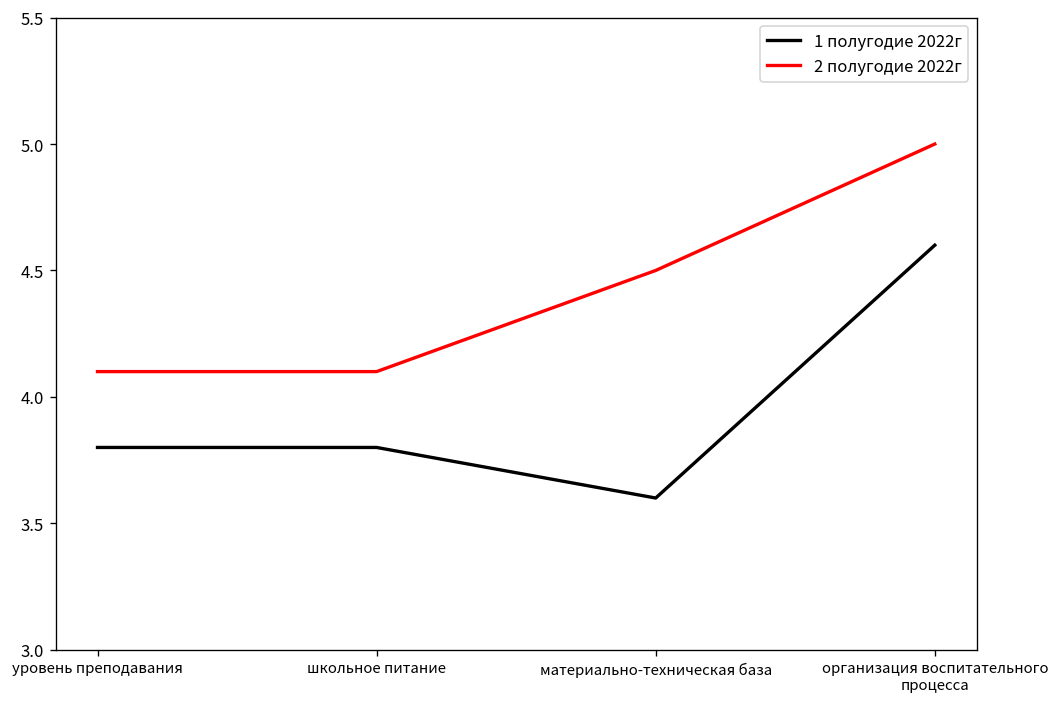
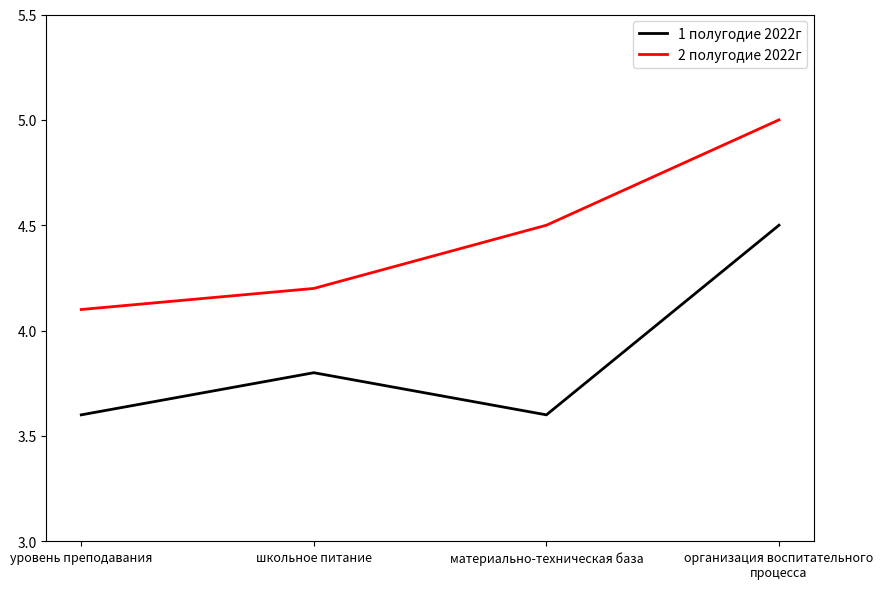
  {
    "1 полугодие 2022г": {
-     "уровень преподавания": 3.8,
+     "уровень преподавания": 3.6,
      "школьное питание": 3.8,
      "материально-техническая база": 3.6,
-     "организация воспитательного процесса": 4.6
+     "организация воспитательного процесса": 4.5
    },
    "2 полугодие 2022г": {
      "уровень преподавания": 4.1,
-     "школьное питание": 4.1,
+     "школьное питание": 4.2,
      "материально-техническая база": 4.5,
      "организация воспитательного процесса": 5.0
    }
  }
